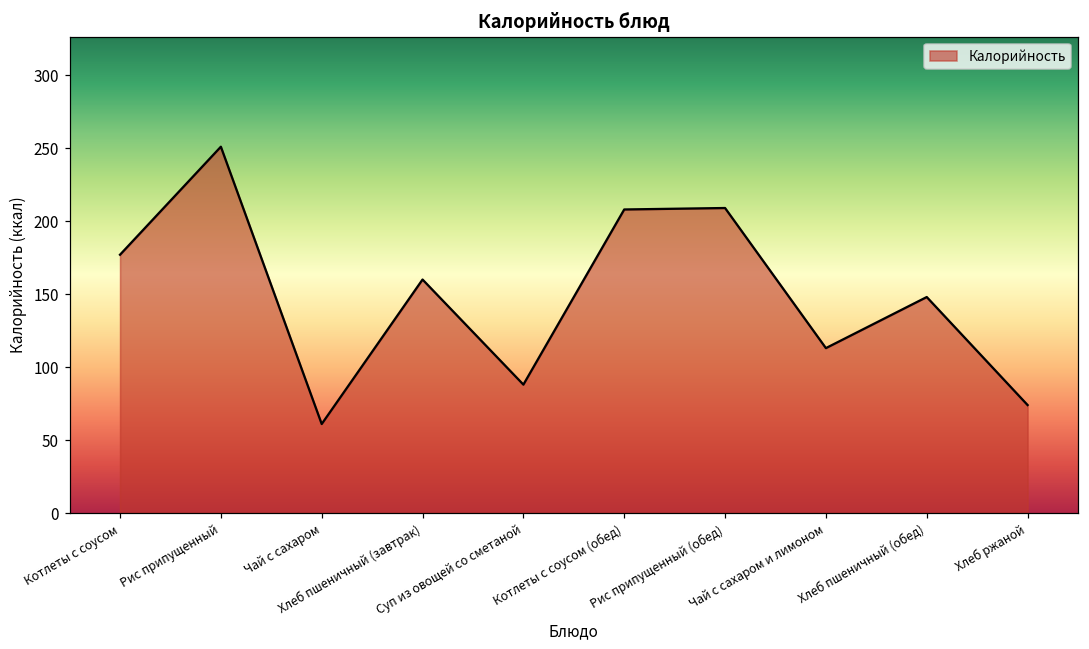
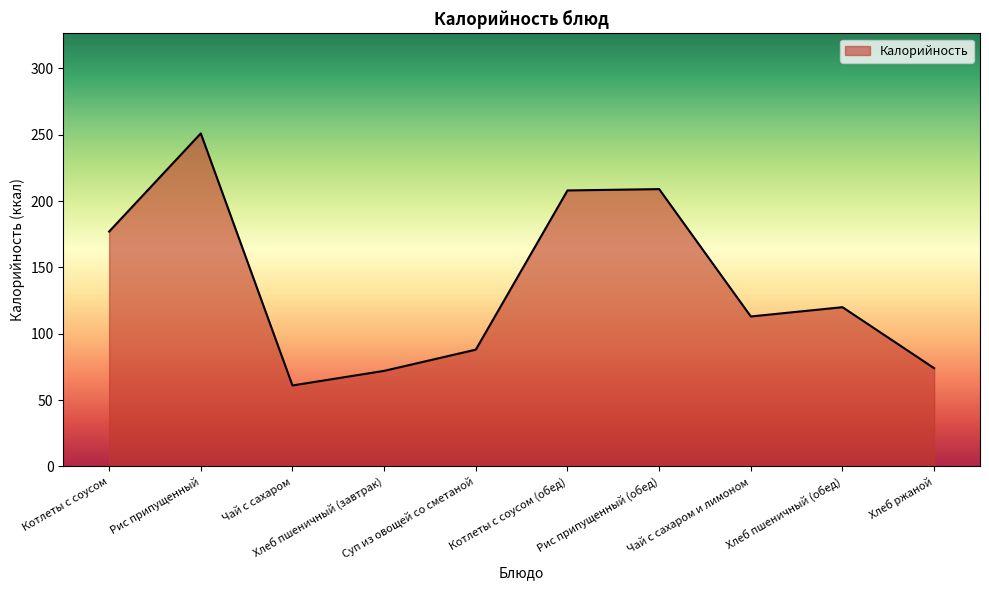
  {
    "Котлеты с соусом": 177,
    "Рис припущенный": 251,
    "Чай с сахаром": 61,
-   "Хлеб пшеничный (завтрак)": 160,
+   "Хлеб пшеничный (завтрак)": 72,
    "Суп из овощей со сметаной": 88,
    "Котлеты с соусом (обед)": 208,
    "Рис припущенный (обед)": 209,
    "Чай с сахаром и лимоном": 113,
-   "Хлеб пшеничный (обед)": 148,
+   "Хлеб пшеничный (обед)": 120,
    "Хлеб ржаной": 74
  }
